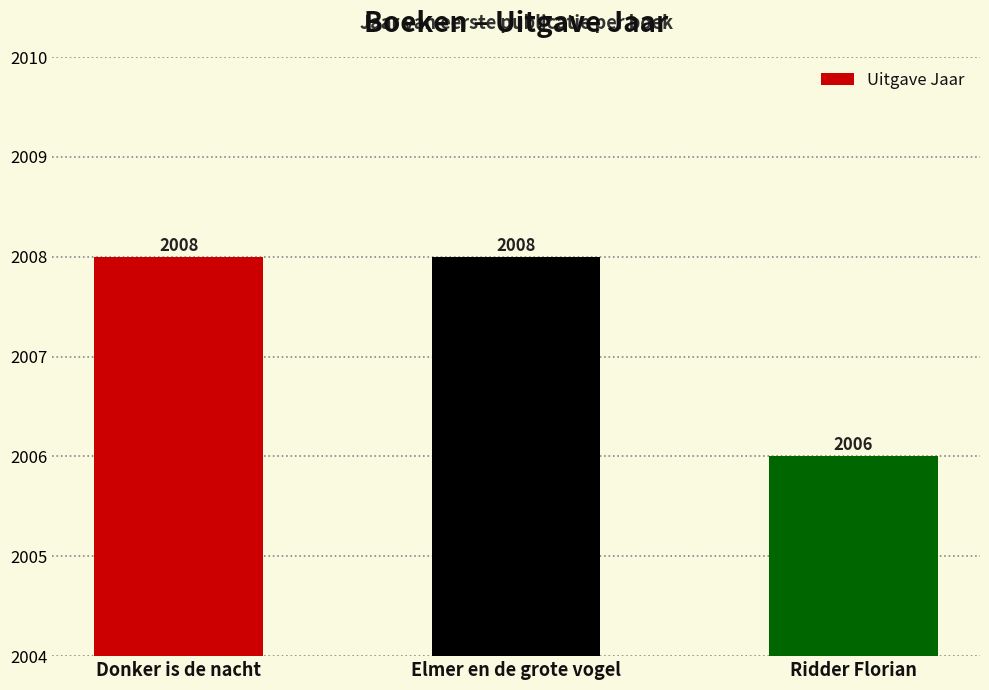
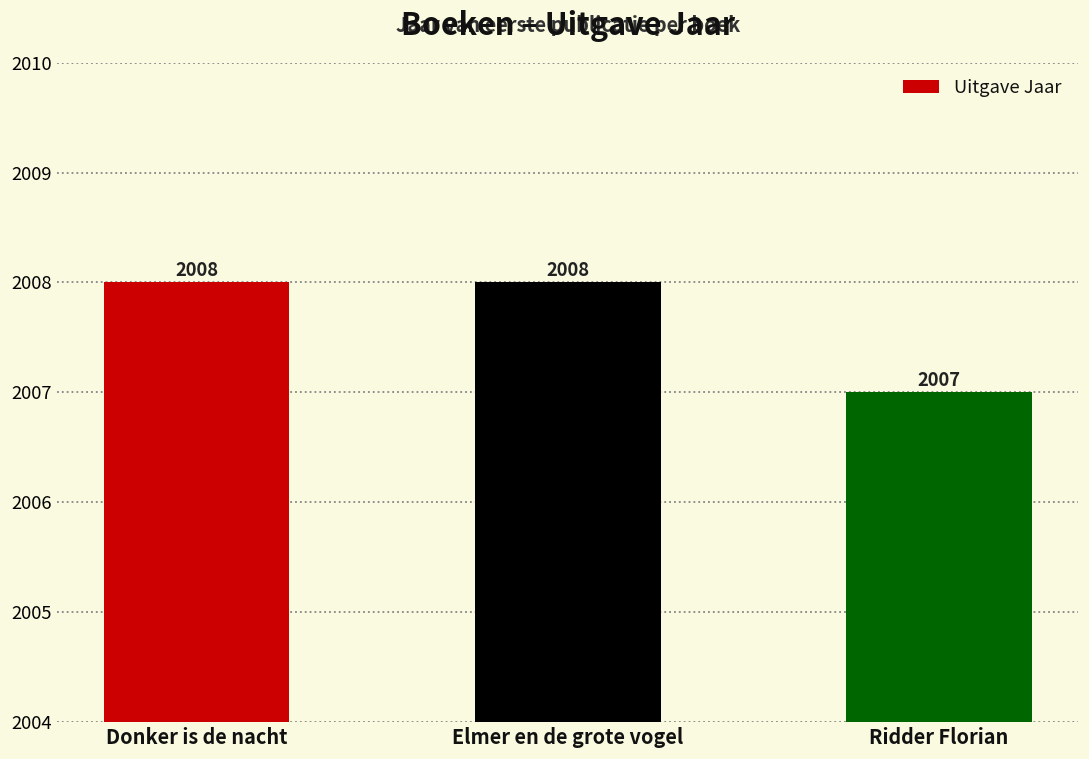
  {
    "Donker is de nacht": 2008,
    "Elmer en de grote vogel": 2008,
-   "Ridder Florian": 2006
+   "Ridder Florian": 2007
  }
